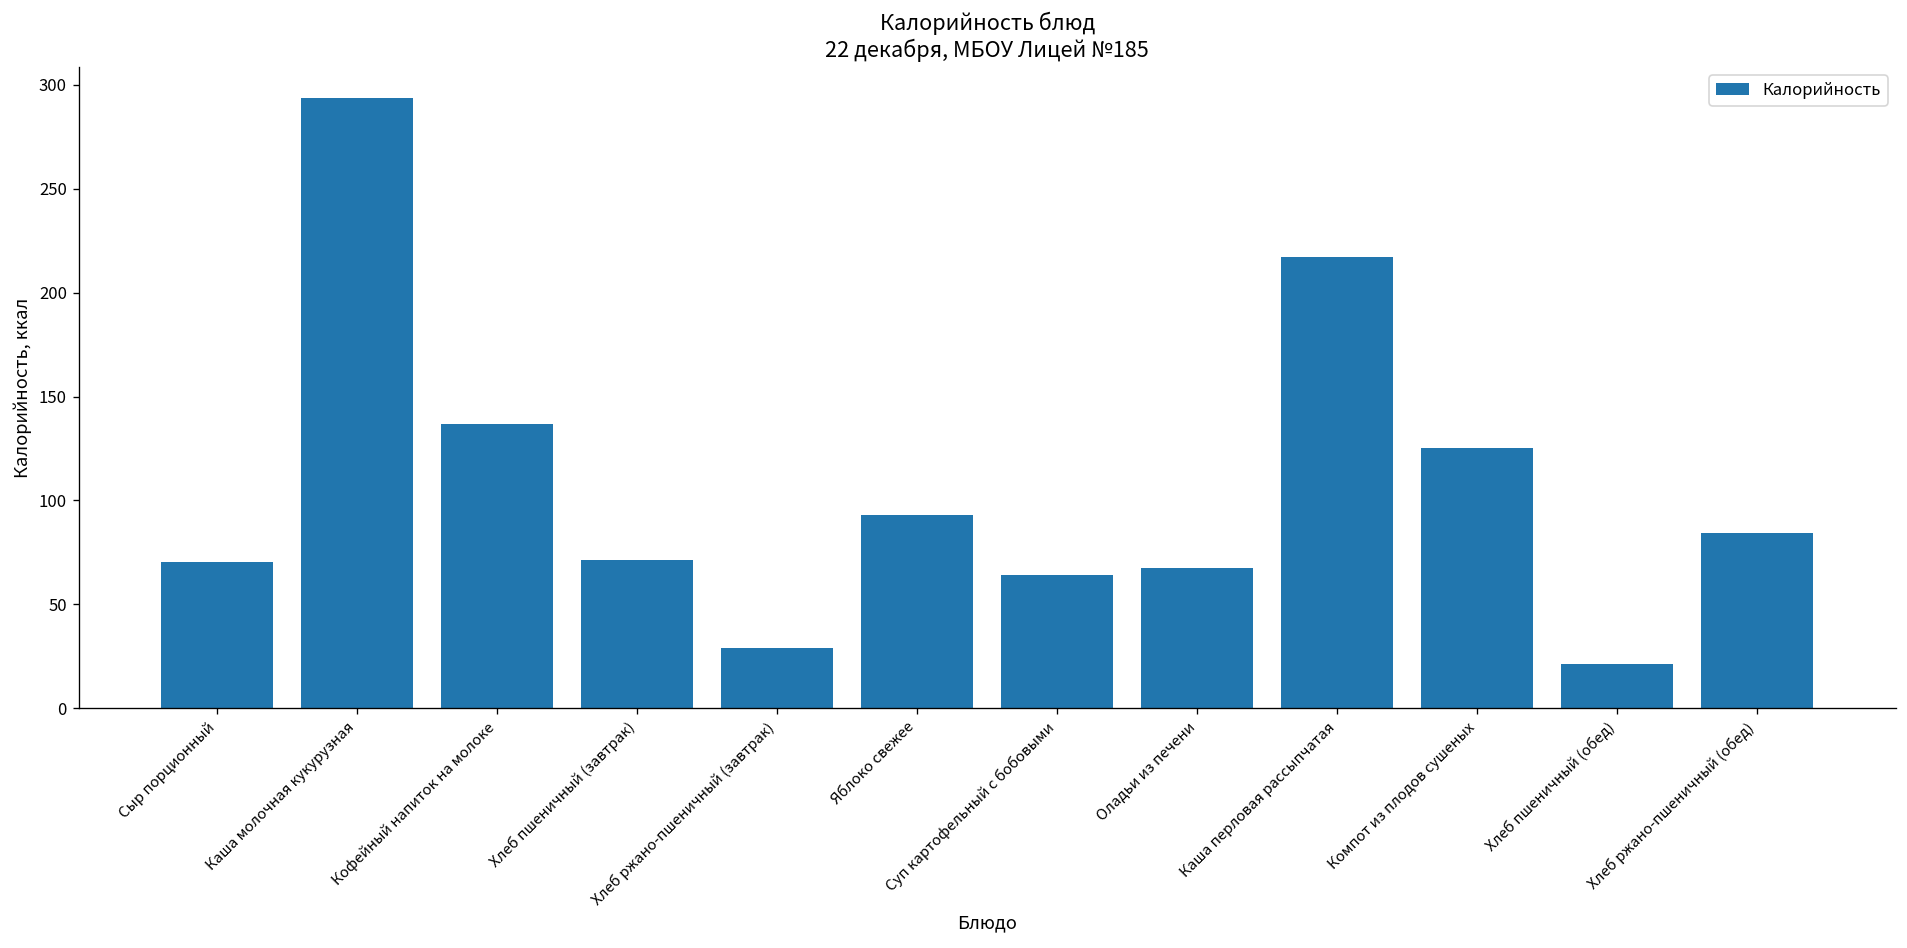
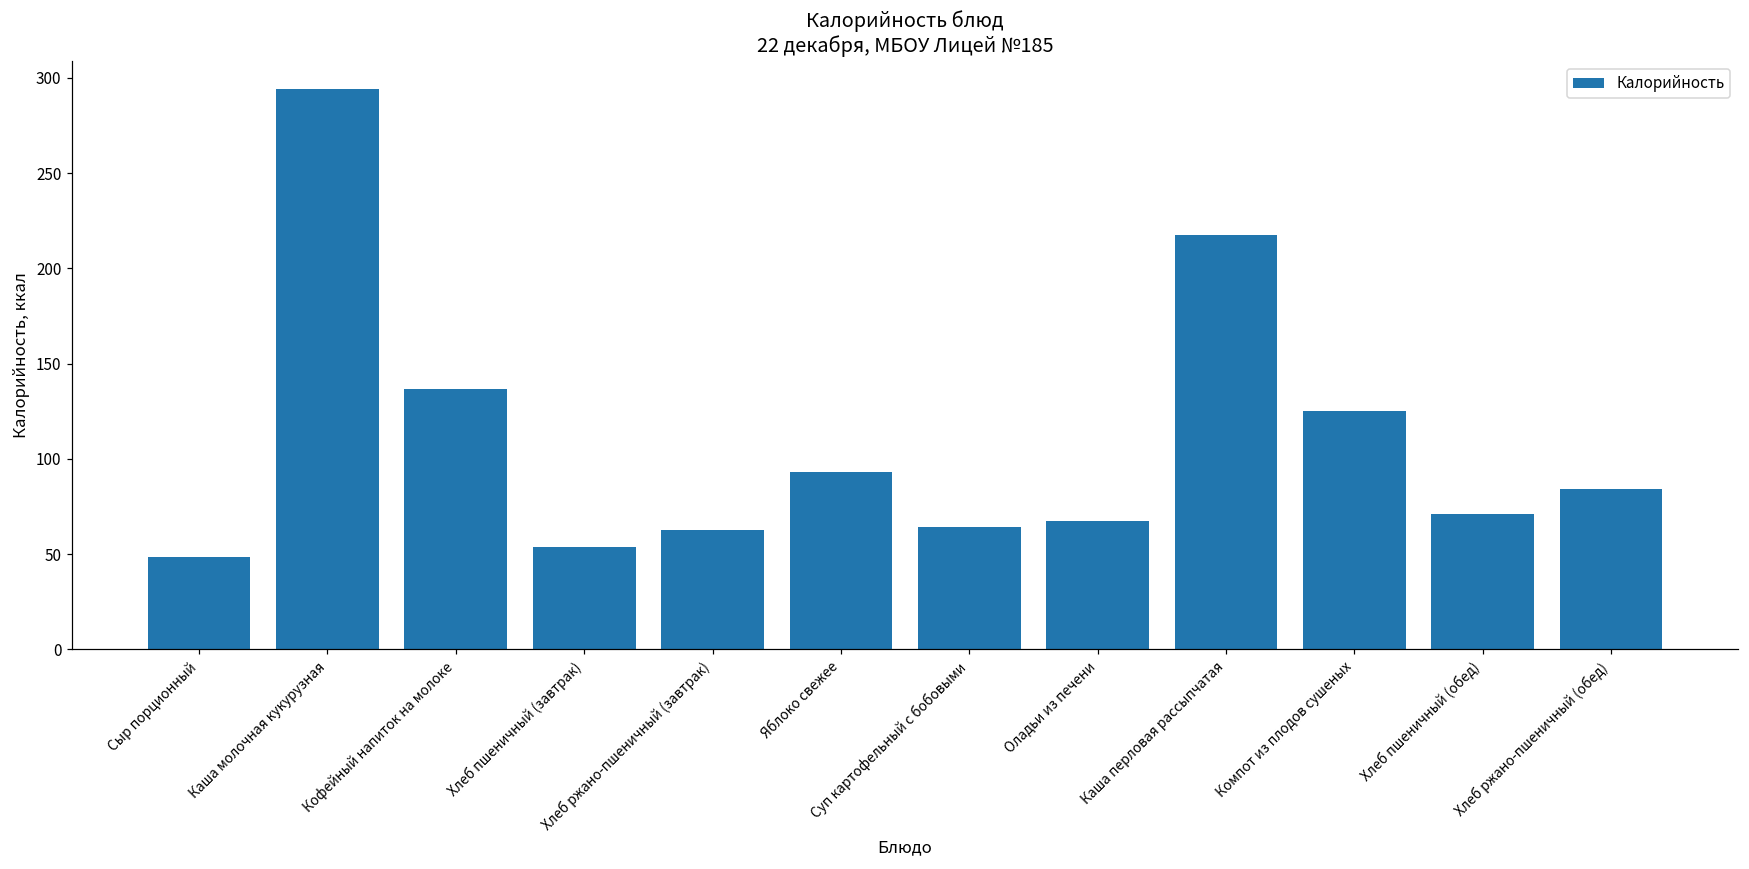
  {
-   "Сыр порционный": 71,
+   "Сыр порционный": 49,
    "Каша молочная кукурузная": 294,
    "Кофейный напиток на молоке": 137,
-   "Хлеб пшеничный (завтрак)": 71,
-   "Хлеб ржано-пшеничный (завтрак)": 29,
+   "Хлеб пшеничный (завтрак)": 54,
+   "Хлеб ржано-пшеничный (завтрак)": 63,
    "Яблоко свежее": 93,
    "Суп картофельный с бобовыми": 64,
    "Оладьи из печени": 67,
    "Каша перловая рассыпчатая": 217,
    "Компот из плодов сушеных": 125,
-   "Хлеб пшеничный (обед)": 21,
+   "Хлеб пшеничный (обед)": 71,
    "Хлеб ржано-пшеничный (обед)": 84
  }
